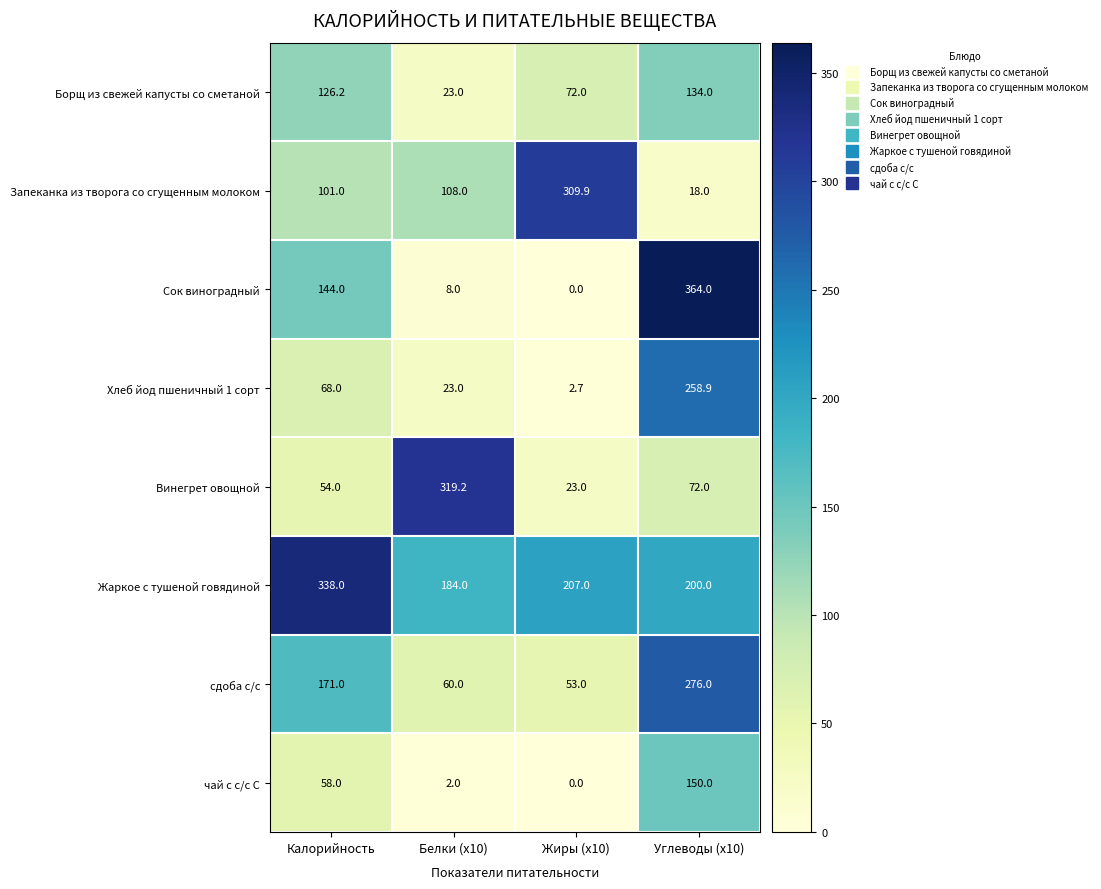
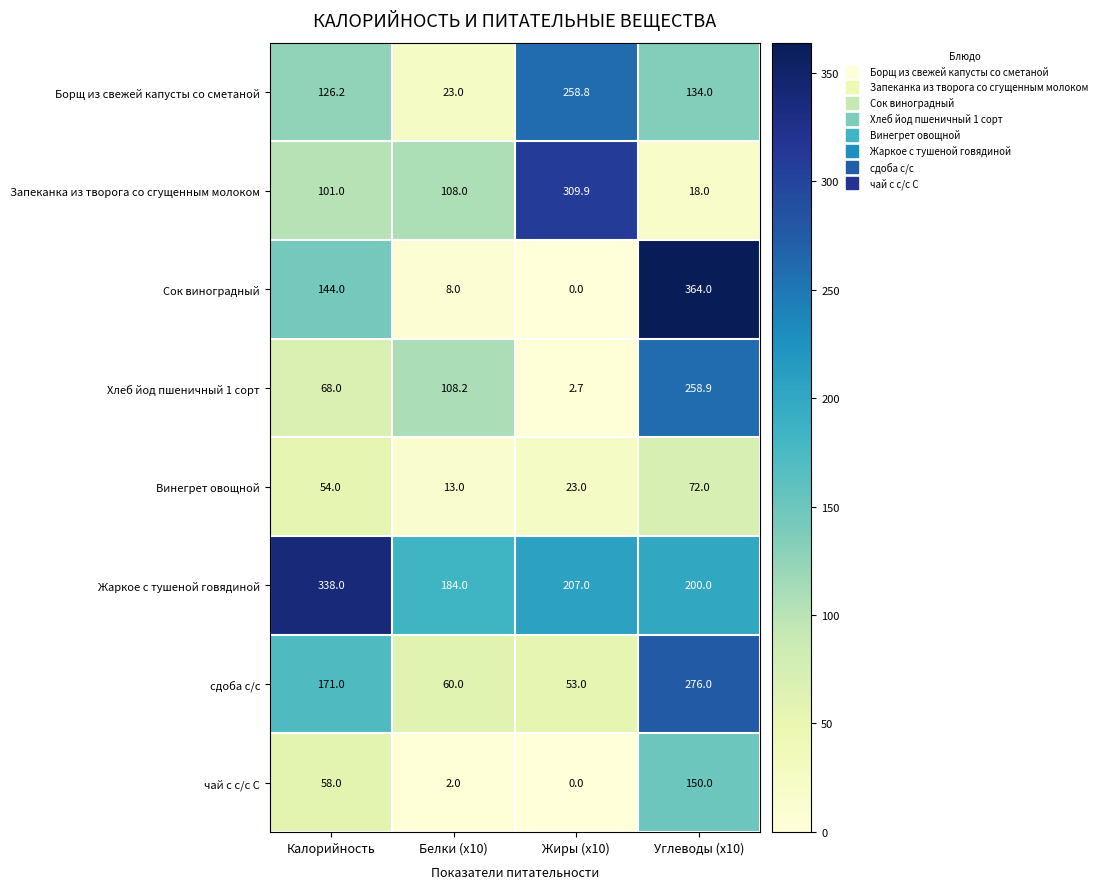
  {
    "Борщ из свежей капусты со сметаной": {
      "Калорийность": 126.2,
      "Белки (x10)": 23.0,
-     "Жиры (x10)": 72.0,
+     "Жиры (x10)": 258.8,
      "Углеводы (x10)": 134.0
    },
    "Запеканка из творога со сгущенным молоком": {
      "Калорийность": 101.0,
      "Белки (x10)": 108.0,
      "Жиры (x10)": 309.9,
      "Углеводы (x10)": 18.0
    },
    "Сок виноградный": {
      "Калорийность": 144.0,
      "Белки (x10)": 8.0,
      "Жиры (x10)": 0.0,
      "Углеводы (x10)": 364.0
    },
    "Хлеб йод пшеничный 1 сорт": {
      "Калорийность": 68.0,
-     "Белки (x10)": 23.0,
+     "Белки (x10)": 108.2,
      "Жиры (x10)": 2.7,
      "Углеводы (x10)": 258.9
    },
    "Винегрет овощной": {
      "Калорийность": 54.0,
-     "Белки (x10)": 319.2,
+     "Белки (x10)": 13.0,
      "Жиры (x10)": 23.0,
      "Углеводы (x10)": 72.0
    },
    "Жаркое с тушеной говядиной": {
      "Калорийность": 338.0,
      "Белки (x10)": 184.0,
      "Жиры (x10)": 207.0,
      "Углеводы (x10)": 200.0
    },
    "сдоба с/с": {
      "Калорийность": 171.0,
      "Белки (x10)": 60.0,
      "Жиры (x10)": 53.0,
      "Углеводы (x10)": 276.0
    },
    "чай с с/с С": {
      "Калорийность": 58.0,
      "Белки (x10)": 2.0,
      "Жиры (x10)": 0.0,
      "Углеводы (x10)": 150.0
    }
  }
